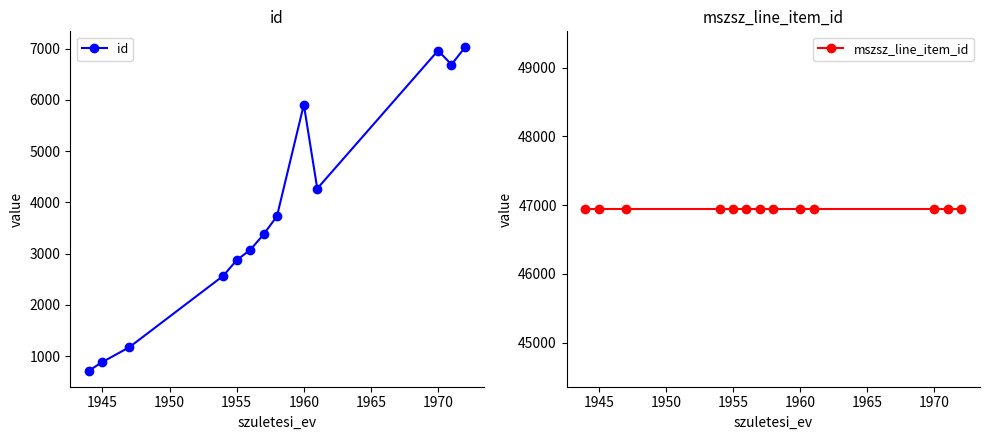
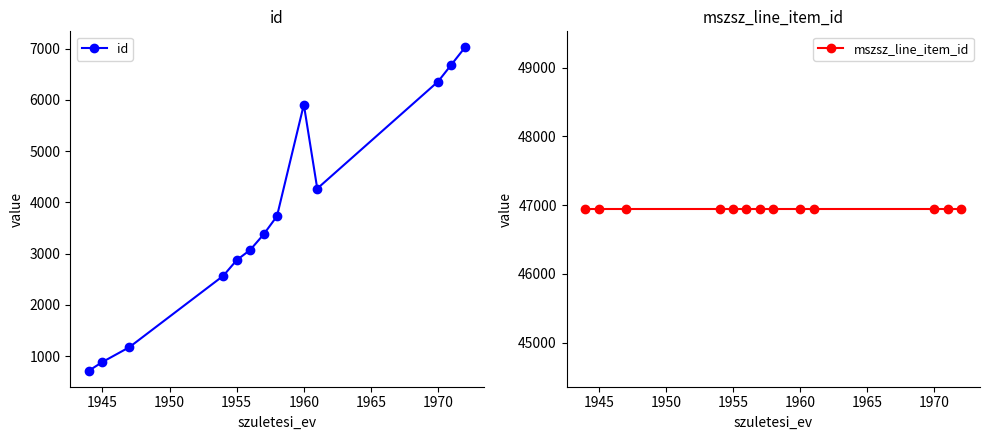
  {
    "id": {
      "1945": 900,
      "1955": 2900,
      "1960": 5900,
-     "1970": 7000
+     "1970": 6400
    },
    "mszsz_line_item_id": {
      "1945": 46900,
      "1955": 46900,
      "1960": 46900,
      "1970": 46900
    }
  }
